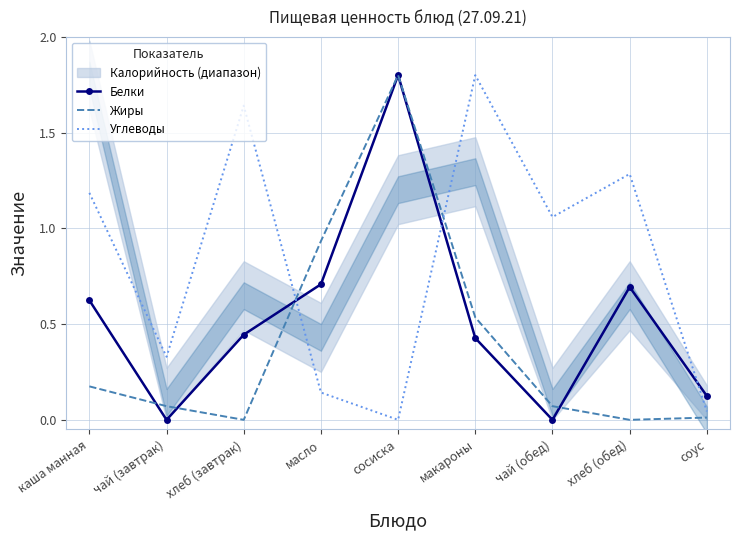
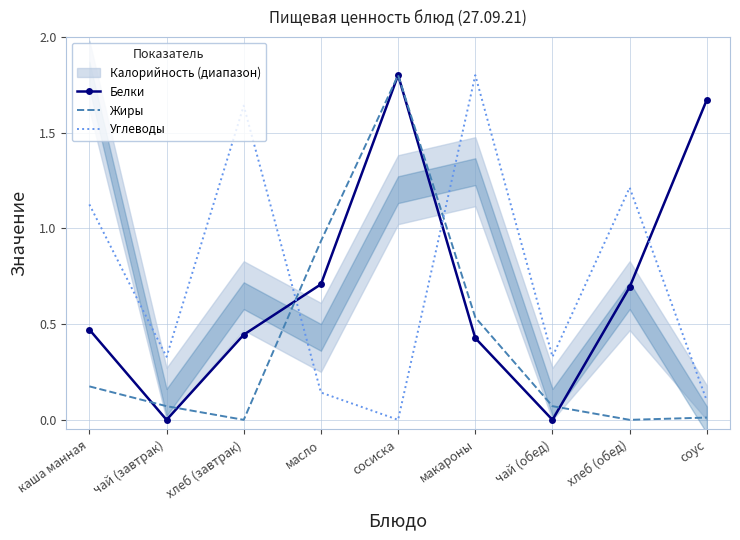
  {
    "Белки": {
-     "каша манная": 0.62,
+     "каша манная": 0.47,
      "чай (завтрак)": 0.00,
      "хлеб (завтрак)": 0.44,
      "масло": 0.71,
      "макароны": 0.43,
      "чай (обед)": 0.00,
      "хлеб (обед)": 0.69,
-     "соус": 0.12
+     "соус": 1.67
    },
    "Углеводы": {
-     "каша манная": 1.19,
+     "каша манная": 1.13,
      "чай (завтрак)": 0.33,
      "масло": 0.14,
      "сосиска": 0.00,
      "макароны": 1.80,
-     "чай (обед)": 1.06,
-     "хлеб (обед)": 1.28,
-     "соус": 0.04
+     "чай (обед)": 0.33,
+     "хлеб (обед)": 1.21,
+     "соус": 0.10
    }
  }
